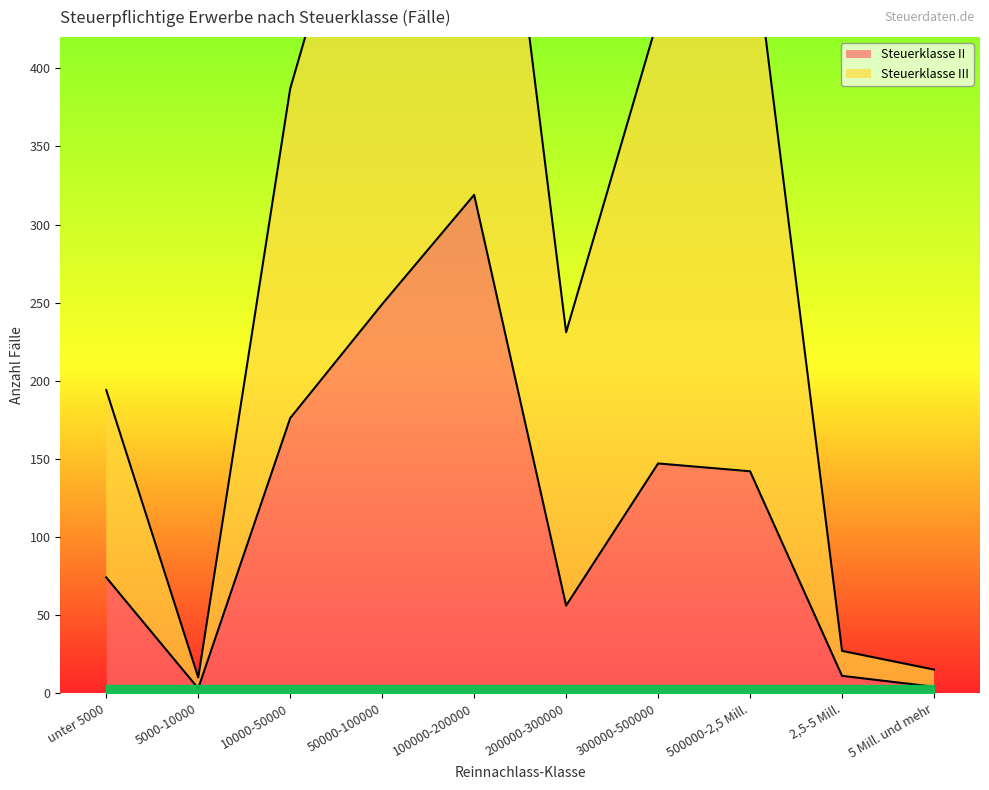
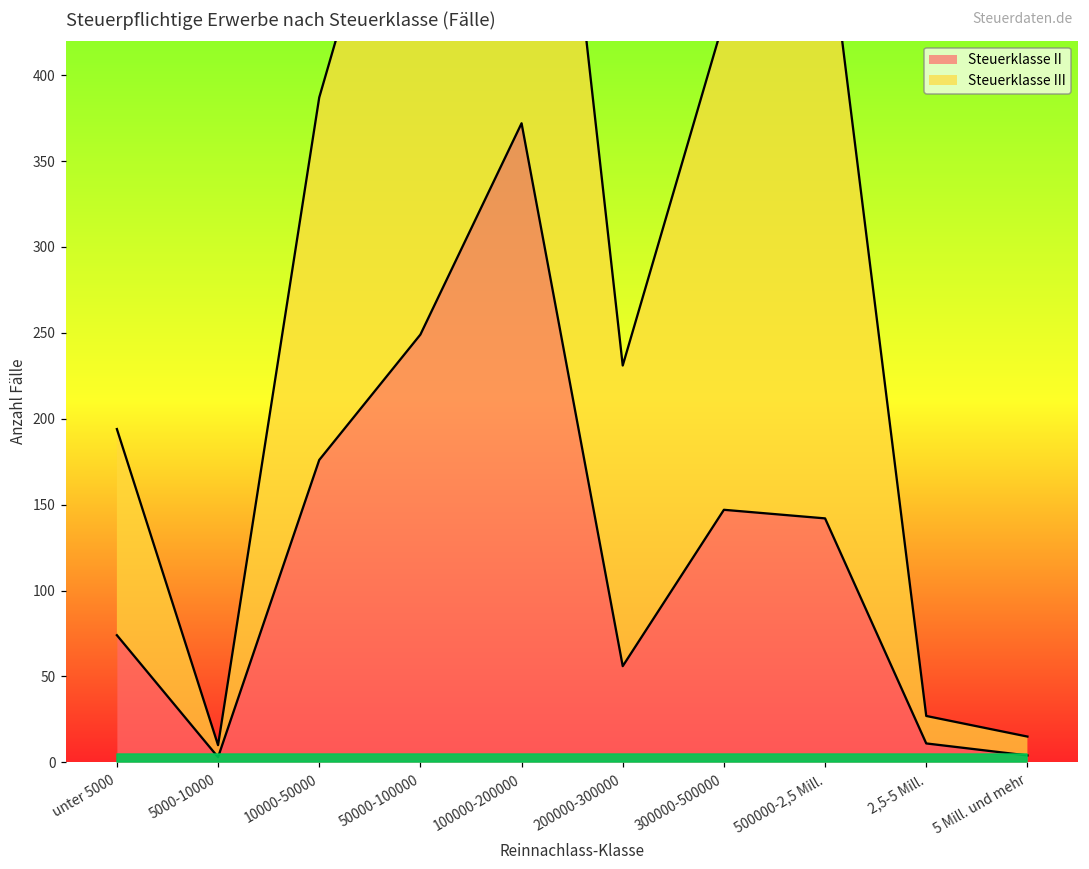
  {
    "Steuerklasse II": {
      "unter 5000": 74,
      "5000-10000": 3,
      "10000-50000": 176,
      "50000-100000": 249,
-     "100000-200000": 319,
+     "100000-200000": 372,
      "200000-300000": 56,
      "300000-500000": 147,
      "500000-2,5 Mill.": 142,
      "2,5-5 Mill.": 11
    },
    "Steuerklasse III": {
      "unter 5000": 120,
      "5000-10000": 7,
      "10000-50000": 211,
      "200000-300000": 175,
      "2,5-5 Mill.": 16,
      "5 Mill. und mehr": 11
    }
  }
